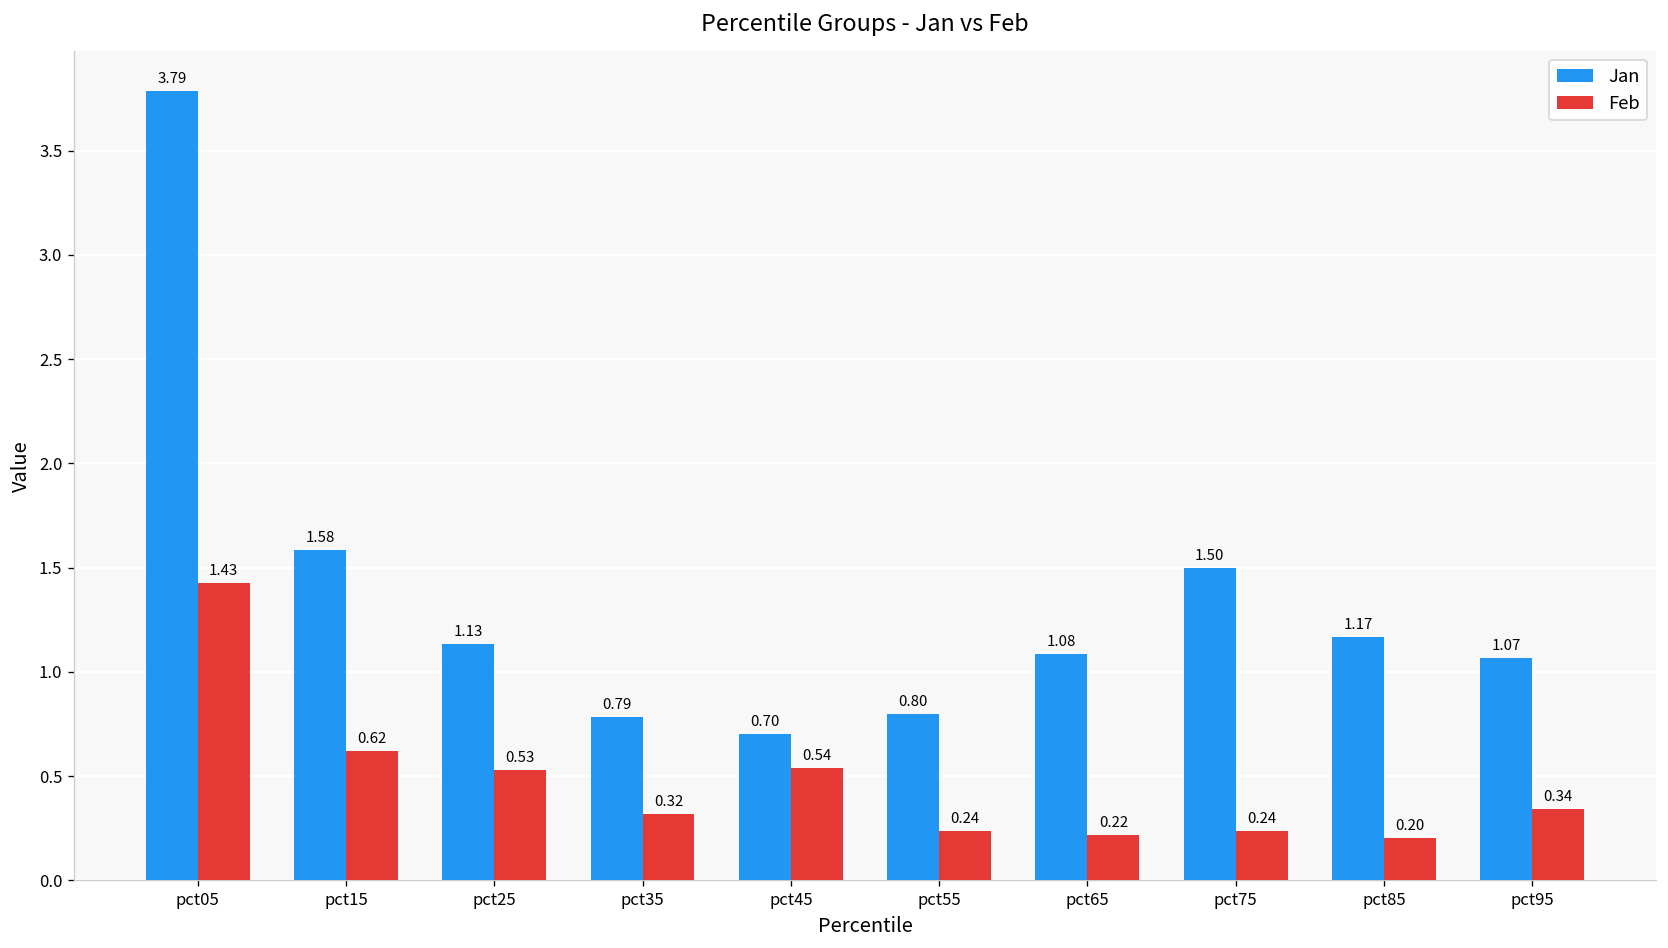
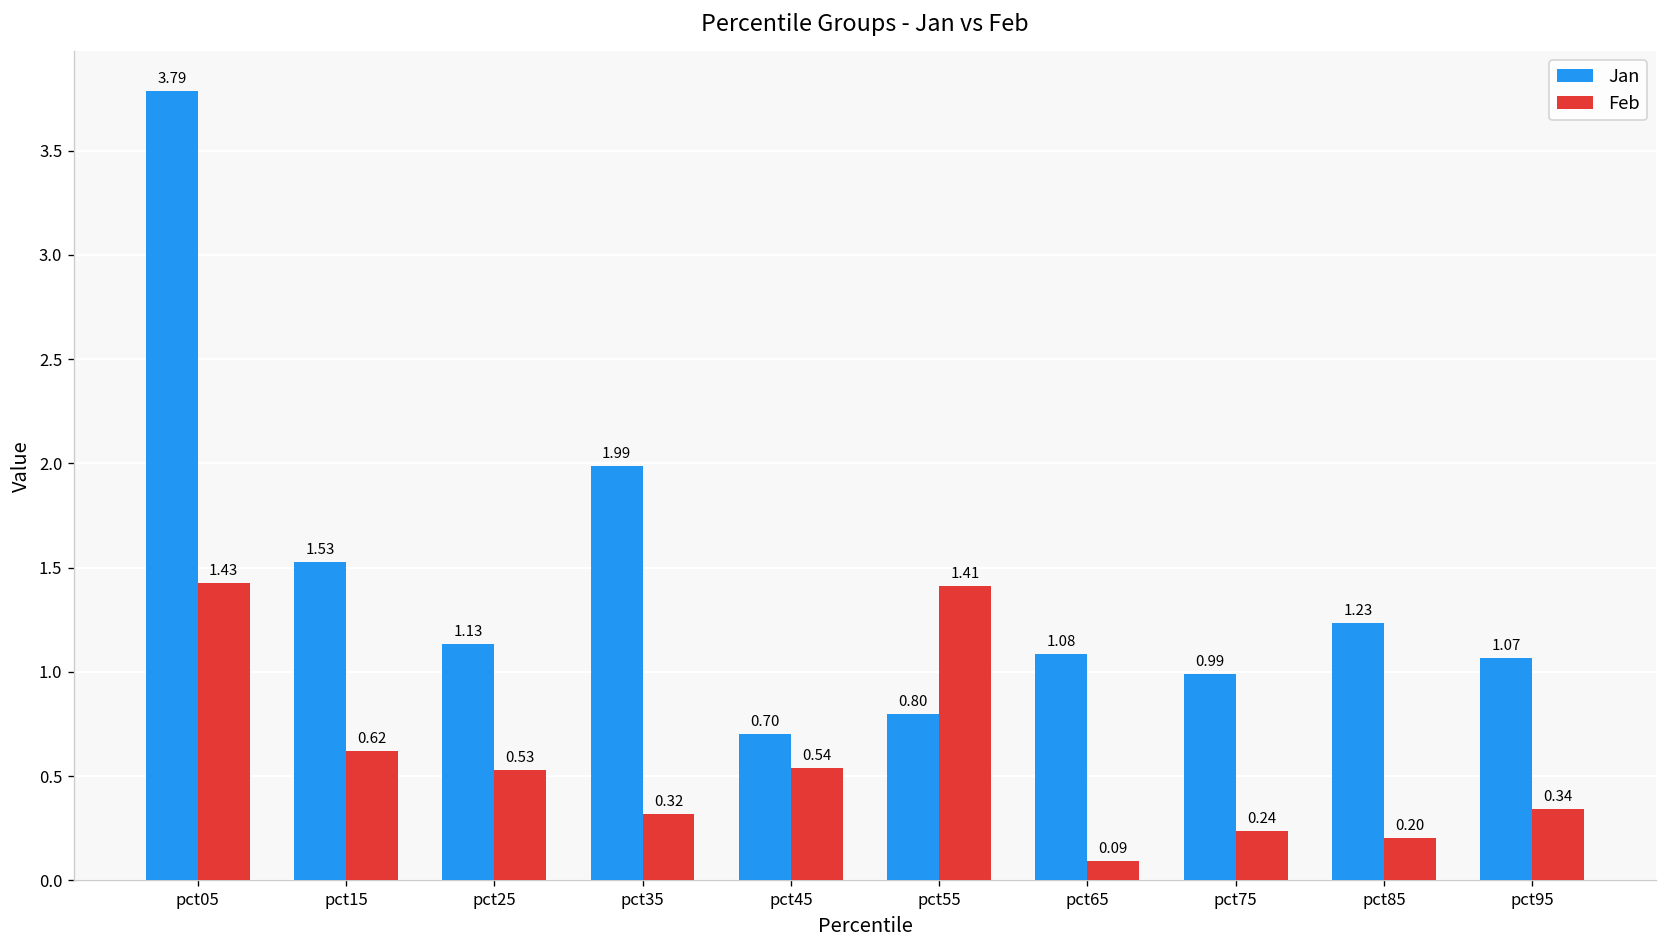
  {
    "Jan": {
      "pct05": 3.79,
-     "pct15": 1.58,
+     "pct15": 1.53,
      "pct25": 1.13,
-     "pct35": 0.79,
+     "pct35": 1.99,
      "pct45": 0.70,
      "pct55": 0.80,
      "pct65": 1.08,
-     "pct75": 1.50,
-     "pct85": 1.17,
+     "pct75": 0.99,
+     "pct85": 1.23,
      "pct95": 1.07
    },
    "Feb": {
      "pct05": 1.43,
      "pct15": 0.62,
      "pct25": 0.53,
      "pct35": 0.32,
      "pct45": 0.54,
-     "pct55": 0.24,
-     "pct65": 0.22,
+     "pct55": 1.41,
+     "pct65": 0.09,
      "pct75": 0.24,
      "pct85": 0.20,
      "pct95": 0.34
    }
  }
